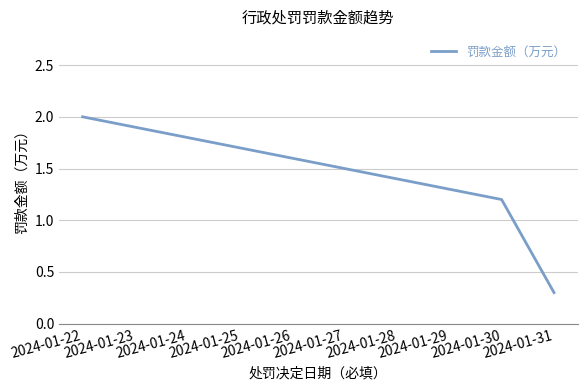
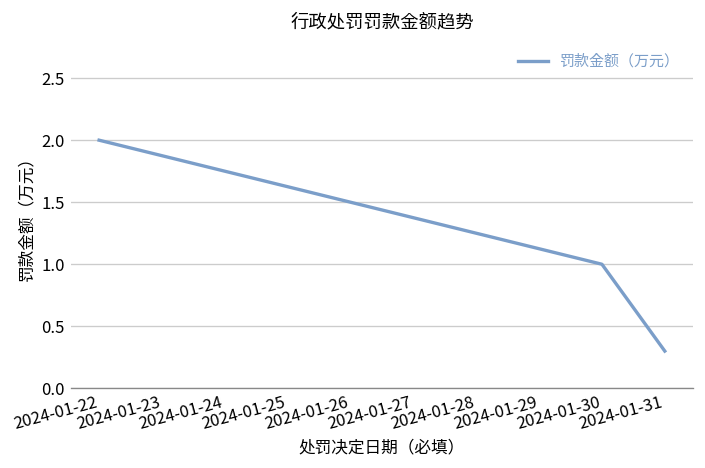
  {
    "2024-01-22": 2.0,
-   "2024-01-30": 1.2,
+   "2024-01-30": 1.0,
    "2024-01-31": 0.3
  }
